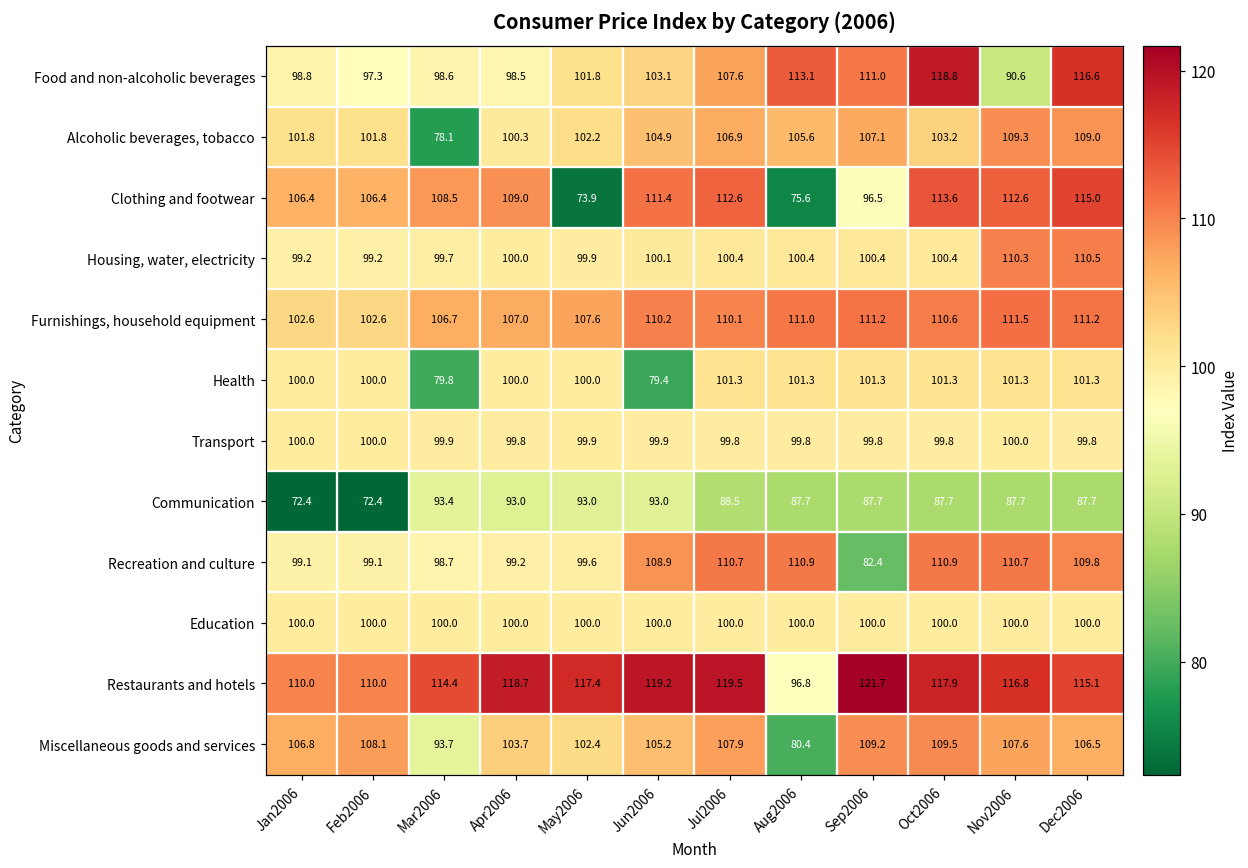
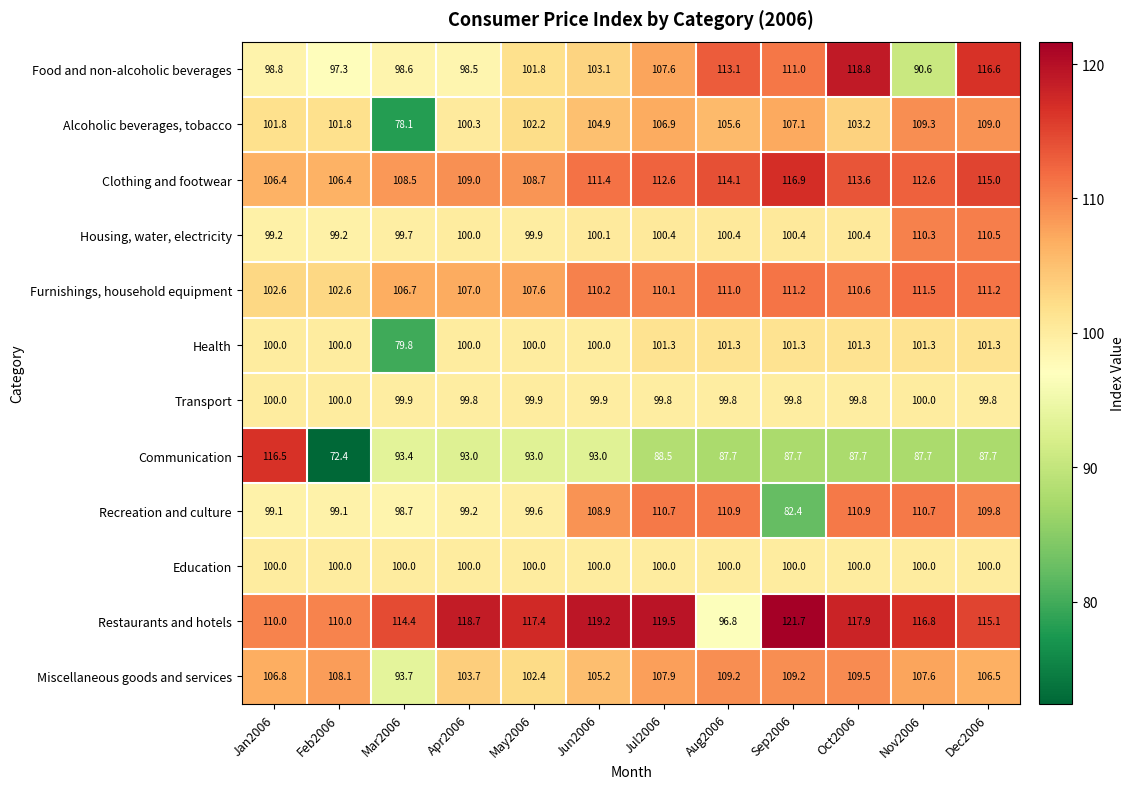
  {
    "Food and non-alcoholic beverages": {
      "Jan2006": 98.8,
      "Feb2006": 97.3,
      "Mar2006": 98.6,
      "Apr2006": 98.5,
      "May2006": 101.8,
      "Jun2006": 103.1,
      "Jul2006": 107.6,
      "Aug2006": 113.1,
      "Sep2006": 111.0,
      "Oct2006": 118.8,
      "Nov2006": 90.6,
      "Dec2006": 116.6
    },
    "Alcoholic beverages, tobacco": {
      "Jan2006": 101.8,
      "Feb2006": 101.8,
      "Mar2006": 78.1,
      "Apr2006": 100.3,
      "May2006": 102.2,
      "Jun2006": 104.9,
      "Jul2006": 106.9,
      "Aug2006": 105.6,
      "Sep2006": 107.1,
      "Oct2006": 103.2,
      "Nov2006": 109.3,
      "Dec2006": 109.0
    },
    "Clothing and footwear": {
      "Jan2006": 106.4,
      "Feb2006": 106.4,
      "Mar2006": 108.5,
      "Apr2006": 109.0,
-     "May2006": 73.9,
+     "May2006": 108.7,
      "Jun2006": 111.4,
      "Jul2006": 112.6,
-     "Aug2006": 75.6,
-     "Sep2006": 96.5,
+     "Aug2006": 114.1,
+     "Sep2006": 116.9,
      "Oct2006": 113.6,
      "Nov2006": 112.6,
      "Dec2006": 115.0
    },
    "Housing, water, electricity": {
      "Jan2006": 99.2,
      "Feb2006": 99.2,
      "Mar2006": 99.7,
      "Apr2006": 100.0,
      "May2006": 99.9,
      "Jun2006": 100.1,
      "Jul2006": 100.4,
      "Aug2006": 100.4,
      "Sep2006": 100.4,
      "Oct2006": 100.4,
      "Nov2006": 110.3,
      "Dec2006": 110.5
    },
    "Furnishings, household equipment": {
      "Jan2006": 102.6,
      "Feb2006": 102.6,
      "Mar2006": 106.7,
      "Apr2006": 107.0,
      "May2006": 107.6,
      "Jun2006": 110.2,
      "Jul2006": 110.1,
      "Aug2006": 111.0,
      "Sep2006": 111.2,
      "Oct2006": 110.6,
      "Nov2006": 111.5,
      "Dec2006": 111.2
    },
    "Health": {
      "Jan2006": 100.0,
      "Feb2006": 100.0,
      "Mar2006": 79.8,
      "Apr2006": 100.0,
      "May2006": 100.0,
-     "Jun2006": 79.4,
+     "Jun2006": 100.0,
      "Jul2006": 101.3,
      "Aug2006": 101.3,
      "Sep2006": 101.3,
      "Oct2006": 101.3,
      "Nov2006": 101.3,
      "Dec2006": 101.3
    },
    "Transport": {
      "Jan2006": 100.0,
      "Feb2006": 100.0,
      "Mar2006": 99.9,
      "Apr2006": 99.8,
      "May2006": 99.9,
      "Jun2006": 99.9,
      "Jul2006": 99.8,
      "Aug2006": 99.8,
      "Sep2006": 99.8,
      "Oct2006": 99.8,
      "Nov2006": 100.0,
      "Dec2006": 99.8
    },
    "Communication": {
-     "Jan2006": 72.4,
+     "Jan2006": 116.5,
      "Feb2006": 72.4,
      "Mar2006": 93.4,
      "Apr2006": 93.0,
      "May2006": 93.0,
      "Jun2006": 93.0,
      "Jul2006": 88.5,
      "Aug2006": 87.7,
      "Sep2006": 87.7,
      "Oct2006": 87.7,
      "Nov2006": 87.7,
      "Dec2006": 87.7
    },
    "Recreation and culture": {
      "Jan2006": 99.1,
      "Feb2006": 99.1,
      "Mar2006": 98.7,
      "Apr2006": 99.2,
      "May2006": 99.6,
      "Jun2006": 108.9,
      "Jul2006": 110.7,
      "Aug2006": 110.9,
      "Sep2006": 82.4,
      "Oct2006": 110.9,
      "Nov2006": 110.7,
      "Dec2006": 109.8
    },
    "Education": {
      "Jan2006": 100.0,
      "Feb2006": 100.0,
      "Mar2006": 100.0,
      "Apr2006": 100.0,
      "May2006": 100.0,
      "Jun2006": 100.0,
      "Jul2006": 100.0,
      "Aug2006": 100.0,
      "Sep2006": 100.0,
      "Oct2006": 100.0,
      "Nov2006": 100.0,
      "Dec2006": 100.0
    },
    "Restaurants and hotels": {
      "Jan2006": 110.0,
      "Feb2006": 110.0,
      "Mar2006": 114.4,
      "Apr2006": 118.7,
      "May2006": 117.4,
      "Jun2006": 119.2,
      "Jul2006": 119.5,
      "Aug2006": 96.8,
      "Sep2006": 121.7,
      "Oct2006": 117.9,
      "Nov2006": 116.8,
      "Dec2006": 115.1
    },
    "Miscellaneous goods and services": {
      "Jan2006": 106.8,
      "Feb2006": 108.1,
      "Mar2006": 93.7,
      "Apr2006": 103.7,
      "May2006": 102.4,
      "Jun2006": 105.2,
      "Jul2006": 107.9,
-     "Aug2006": 80.4,
+     "Aug2006": 109.2,
      "Sep2006": 109.2,
      "Oct2006": 109.5,
      "Nov2006": 107.6,
      "Dec2006": 106.5
    }
  }
